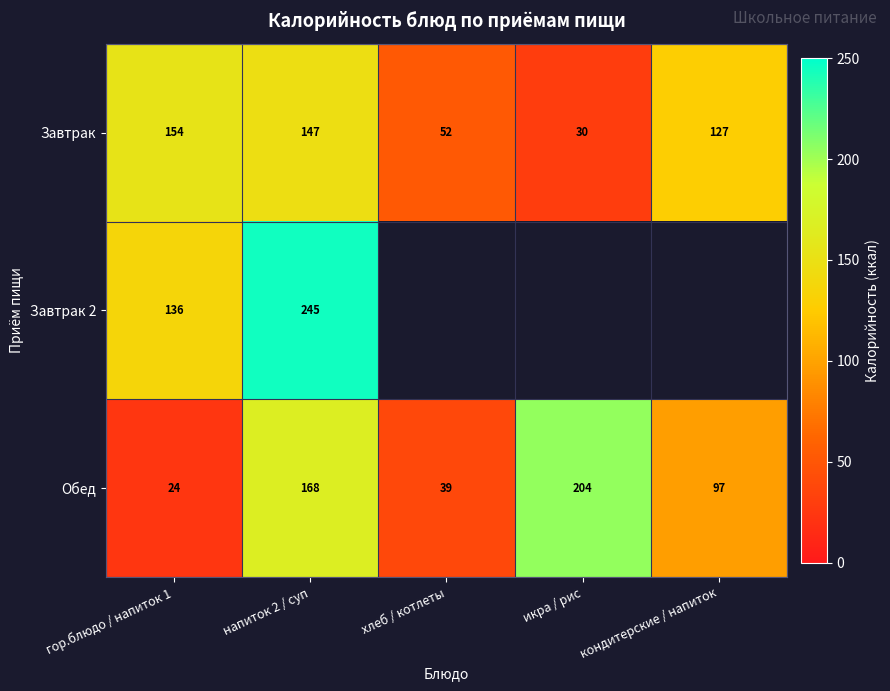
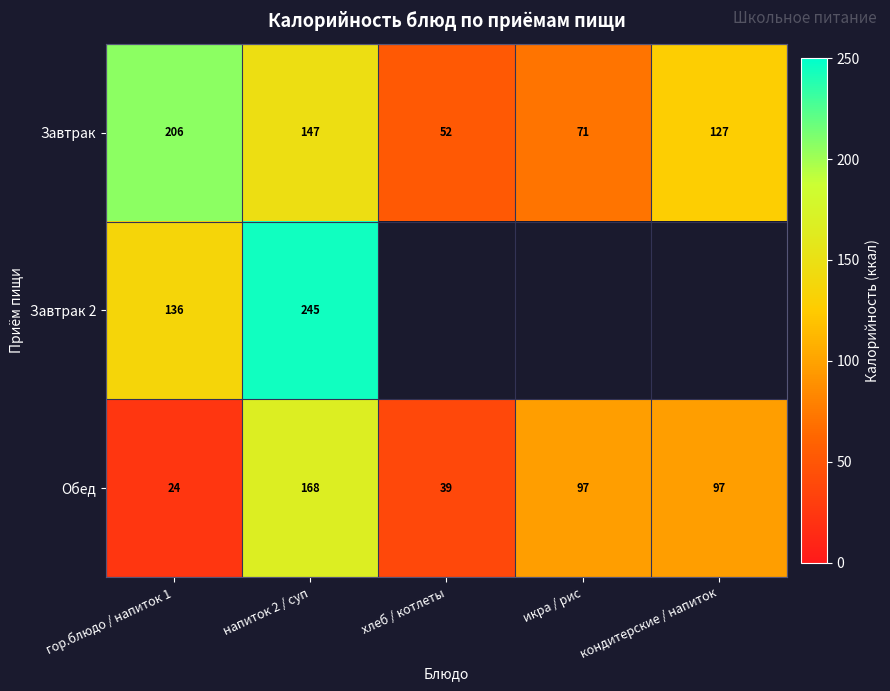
  {
    "Завтрак": {
-     "гор.блюдо / напиток 1": 154,
+     "гор.блюдо / напиток 1": 206,
      "напиток 2 / суп": 147,
      "хлеб / котлеты": 52,
-     "икра / рис": 30,
+     "икра / рис": 71,
      "кондитерские / напиток": 127
    },
    "Завтрак 2": {
      "гор.блюдо / напиток 1": 136,
      "напиток 2 / суп": 245
    },
    "Обед": {
      "гор.блюдо / напиток 1": 24,
      "напиток 2 / суп": 168,
      "хлеб / котлеты": 39,
-     "икра / рис": 204,
+     "икра / рис": 97,
      "кондитерские / напиток": 97
    }
  }
